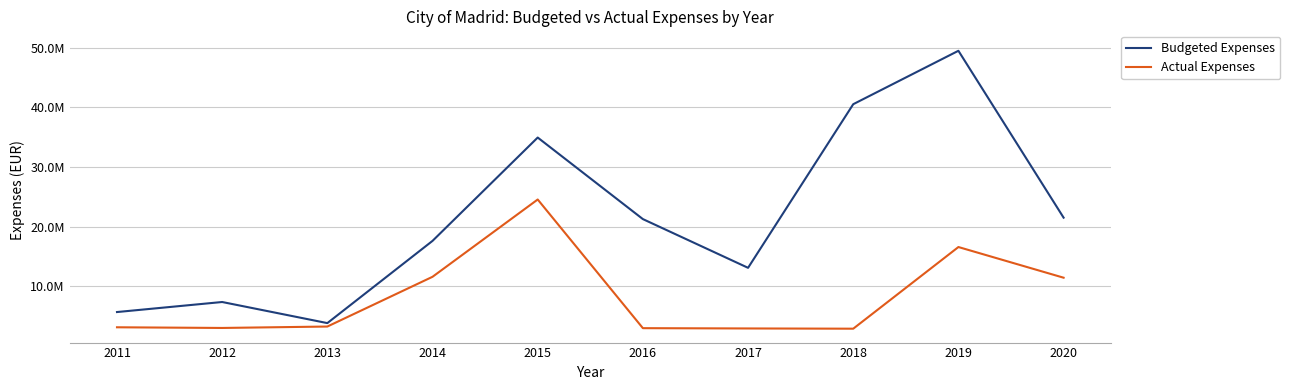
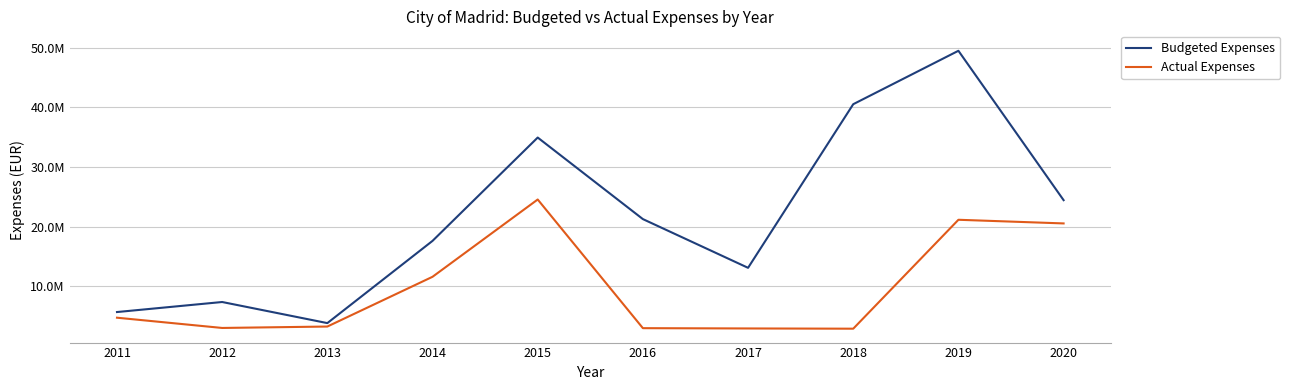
  {
    "Budgeted Expenses": {
      "2011": 6000000,
      "2012": 7000000,
      "2013": 4000000,
      "2014": 18000000,
      "2015": 35000000,
      "2016": 21000000,
      "2017": 13000000,
      "2018": 41000000,
      "2019": 49000000,
-     "2020": 21000000
+     "2020": 24000000
    },
    "Actual Expenses": {
-     "2011": 3000000,
+     "2011": 5000000,
      "2012": 3000000,
      "2013": 3000000,
      "2014": 12000000,
      "2015": 25000000,
      "2016": 3000000,
      "2017": 3000000,
      "2018": 3000000,
-     "2019": 17000000,
-     "2020": 11000000
+     "2019": 21000000,
+     "2020": 21000000
    }
  }
